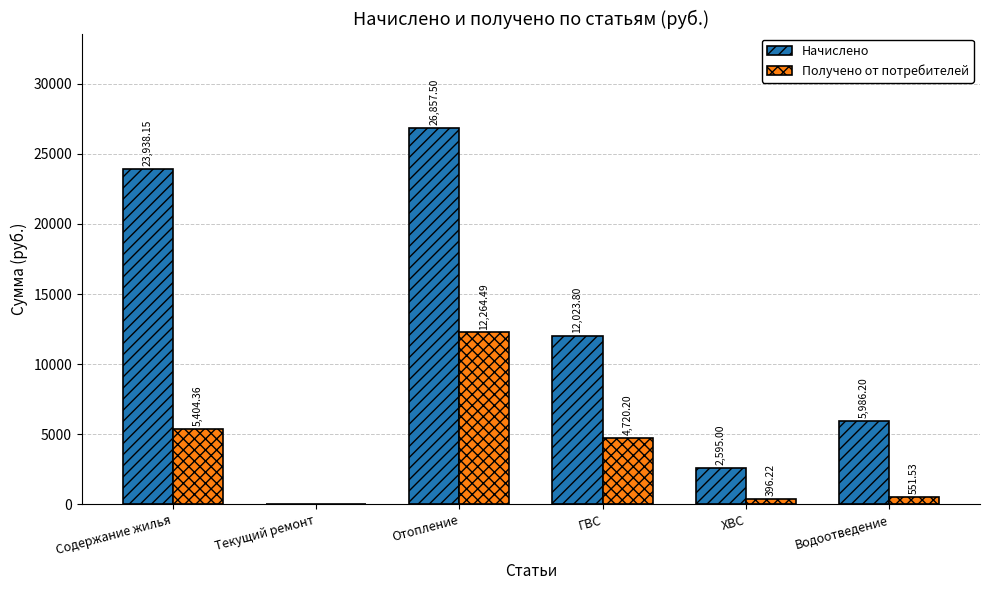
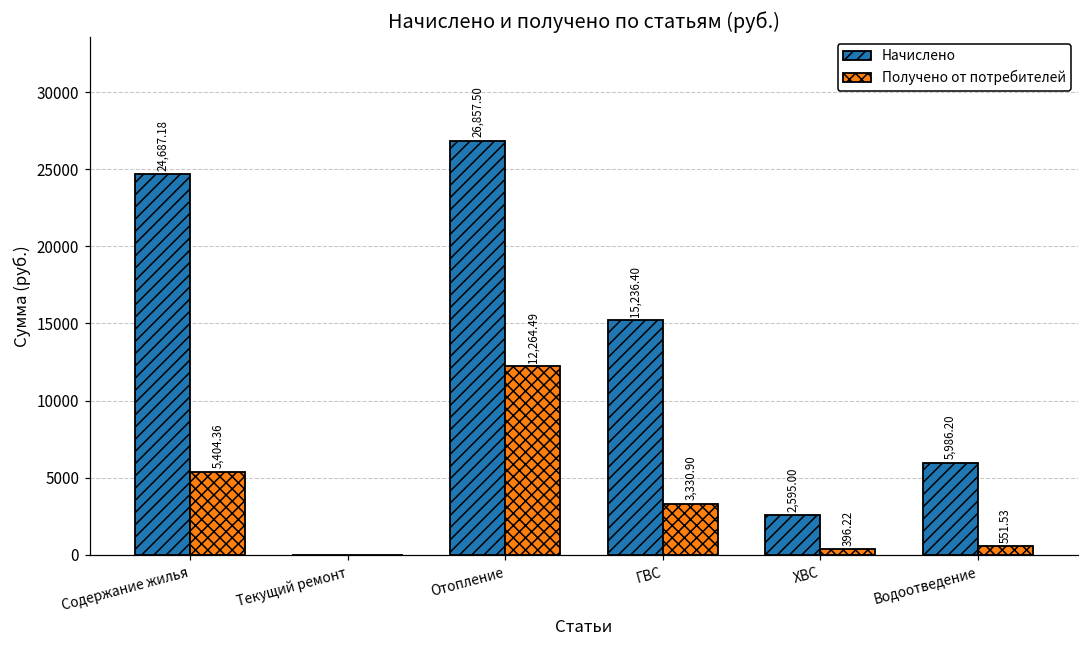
  {
    "Начислено": {
-     "Содержание жилья": "23,938.15",
+     "Содержание жилья": "24,687.18",
      "Отопление": "26,857.50",
-     "ГВС": "12,023.80",
+     "ГВС": "15,236.40",
      "ХВС": "2,595.00",
      "Водоотведение": "5,986.20"
    },
    "Получено от потребителей": {
      "Содержание жилья": "5,404.36",
      "Отопление": "12,264.49",
-     "ГВС": "4,720.20",
+     "ГВС": "3,330.90",
      "ХВС": "396.22",
      "Водоотведение": "551.53"
    }
  }
